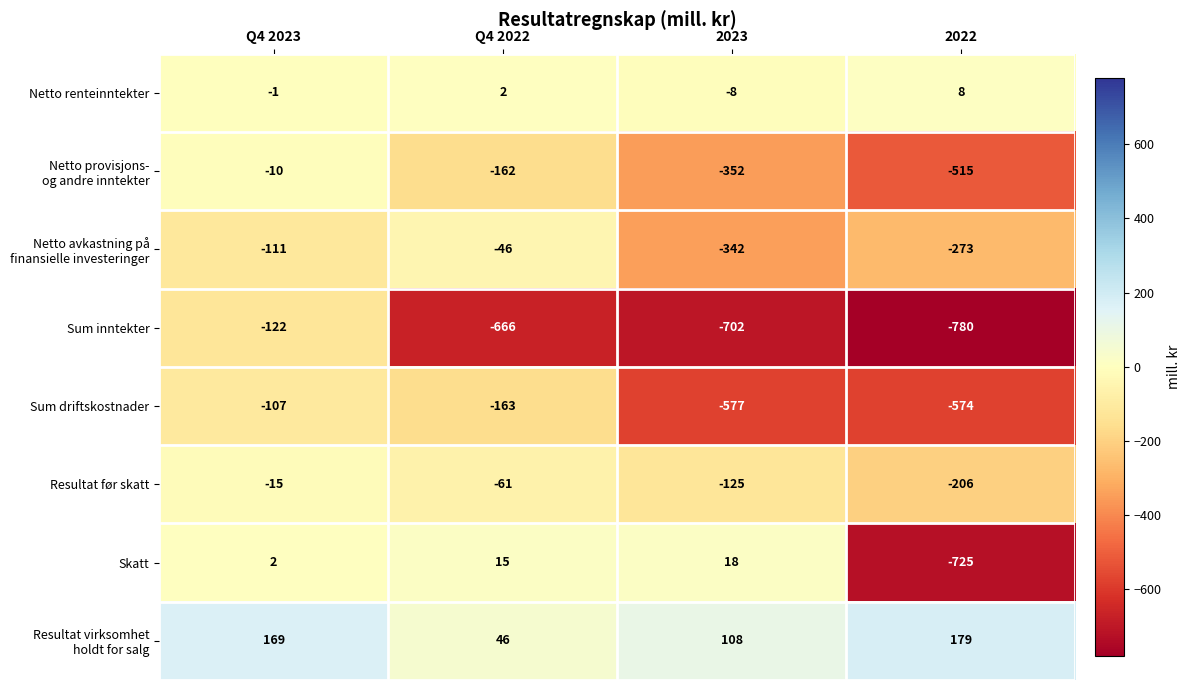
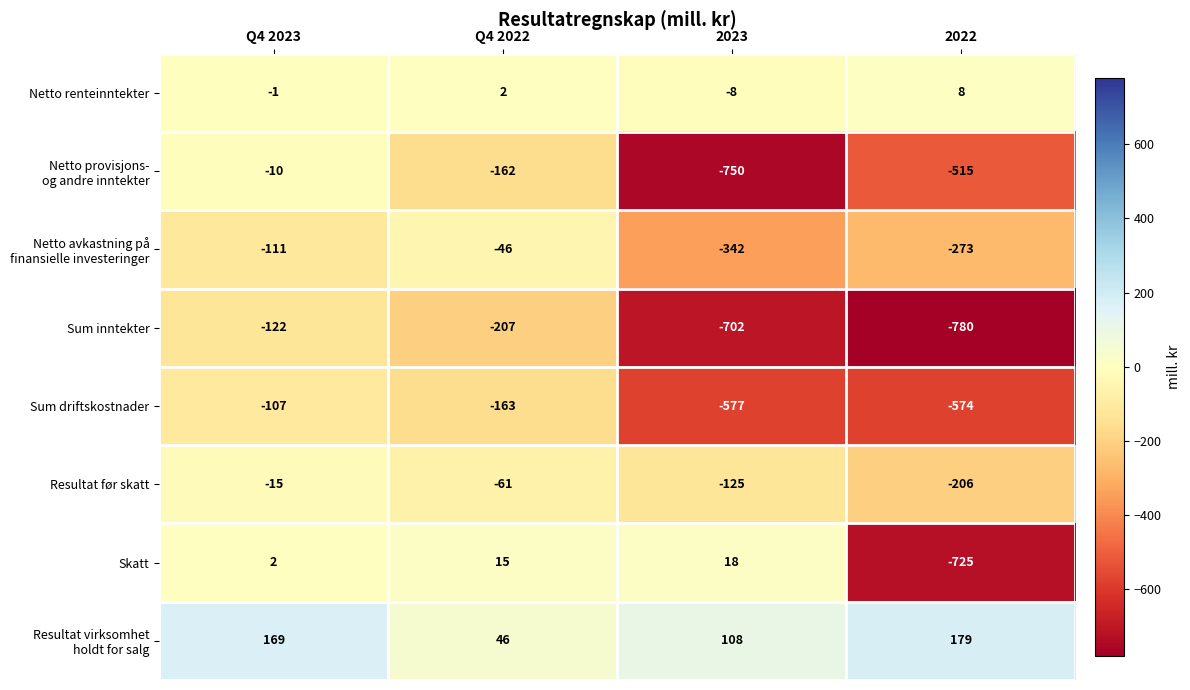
  {
    "Netto renteinntekter": {
      "Q4 2023": -1,
      "Q4 2022": 2,
      "2023": -8,
      "2022": 8
    },
    "Netto provisjons- og andre inntekter": {
      "Q4 2023": -10,
      "Q4 2022": -162,
-     "2023": -352,
+     "2023": -750,
      "2022": -515
    },
    "Netto avkastning på finansielle investeringer": {
      "Q4 2023": -111,
      "Q4 2022": -46,
      "2023": -342,
      "2022": -273
    },
    "Sum inntekter": {
      "Q4 2023": -122,
-     "Q4 2022": -666,
+     "Q4 2022": -207,
      "2023": -702,
      "2022": -780
    },
    "Sum driftskostnader": {
      "Q4 2023": -107,
      "Q4 2022": -163,
      "2023": -577,
      "2022": -574
    },
    "Resultat før skatt": {
      "Q4 2023": -15,
      "Q4 2022": -61,
      "2023": -125,
      "2022": -206
    },
    "Skatt": {
      "Q4 2023": 2,
      "Q4 2022": 15,
      "2023": 18,
      "2022": -725
    },
    "Resultat virksomhet holdt for salg": {
      "Q4 2023": 169,
      "Q4 2022": 46,
      "2023": 108,
      "2022": 179
    }
  }
